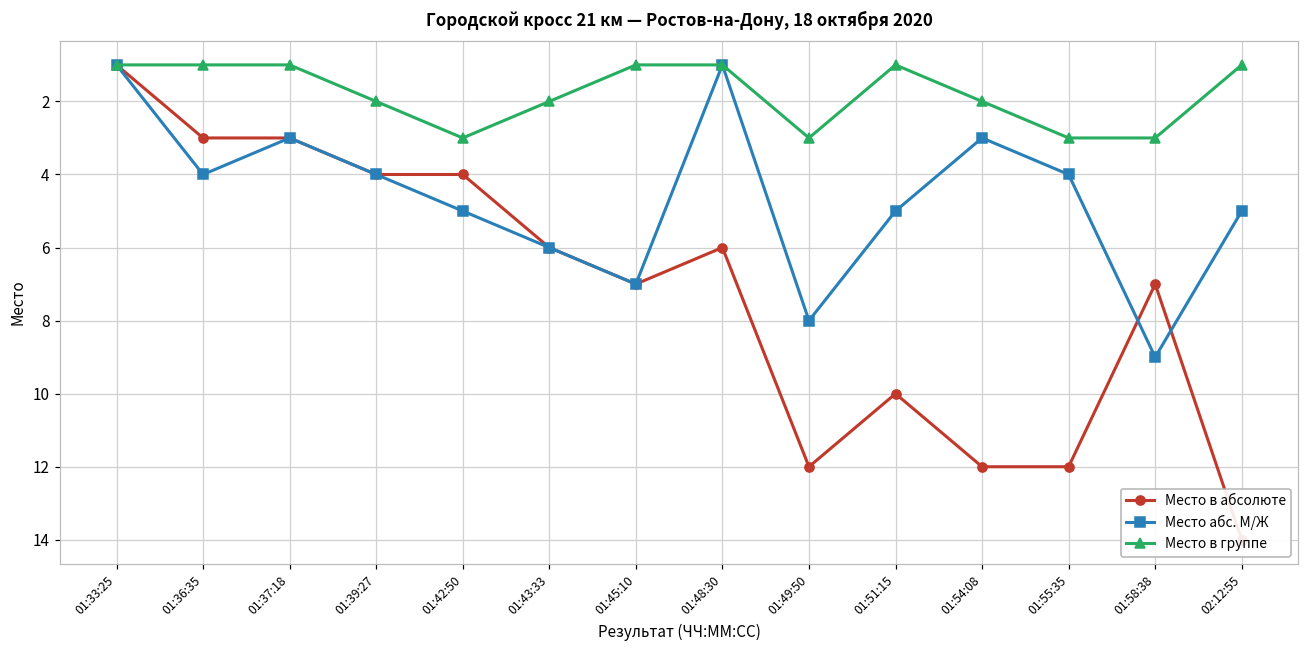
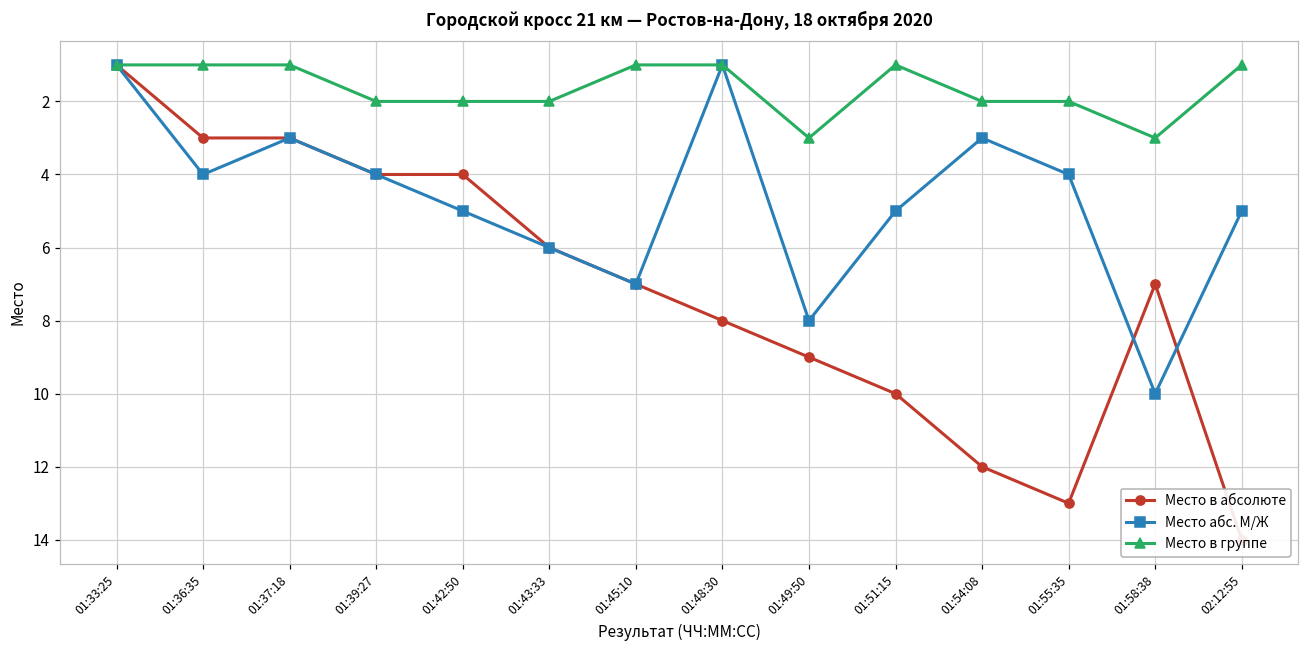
  {
    "Место в абсолюте": {
      "01:36:35": 3,
      "01:42:50": 4,
-     "01:48:30": 6,
-     "01:49:50": 12,
+     "01:48:30": 8,
+     "01:49:50": 9,
      "01:51:15": 10,
      "01:54:08": 12,
-     "01:55:35": 12,
+     "01:55:35": 13,
      "01:58:38": 7
    },
    "Место абс. М/Ж": {
      "01:36:35": 4,
      "01:42:50": 5,
      "01:49:50": 8,
      "01:51:15": 5,
      "01:54:08": 3,
      "01:55:35": 4,
-     "01:58:38": 9,
+     "01:58:38": 10,
      "02:12:55": 5
    },
    "Место в группе": {
      "01:36:35": 1,
      "01:37:18": 1,
      "01:39:27": 2,
-     "01:42:50": 3,
+     "01:42:50": 2,
      "01:43:33": 2,
      "01:45:10": 1,
      "01:49:50": 3,
      "01:51:15": 1,
      "01:54:08": 2,
-     "01:55:35": 3,
+     "01:55:35": 2,
      "01:58:38": 3,
      "02:12:55": 1
    }
  }
